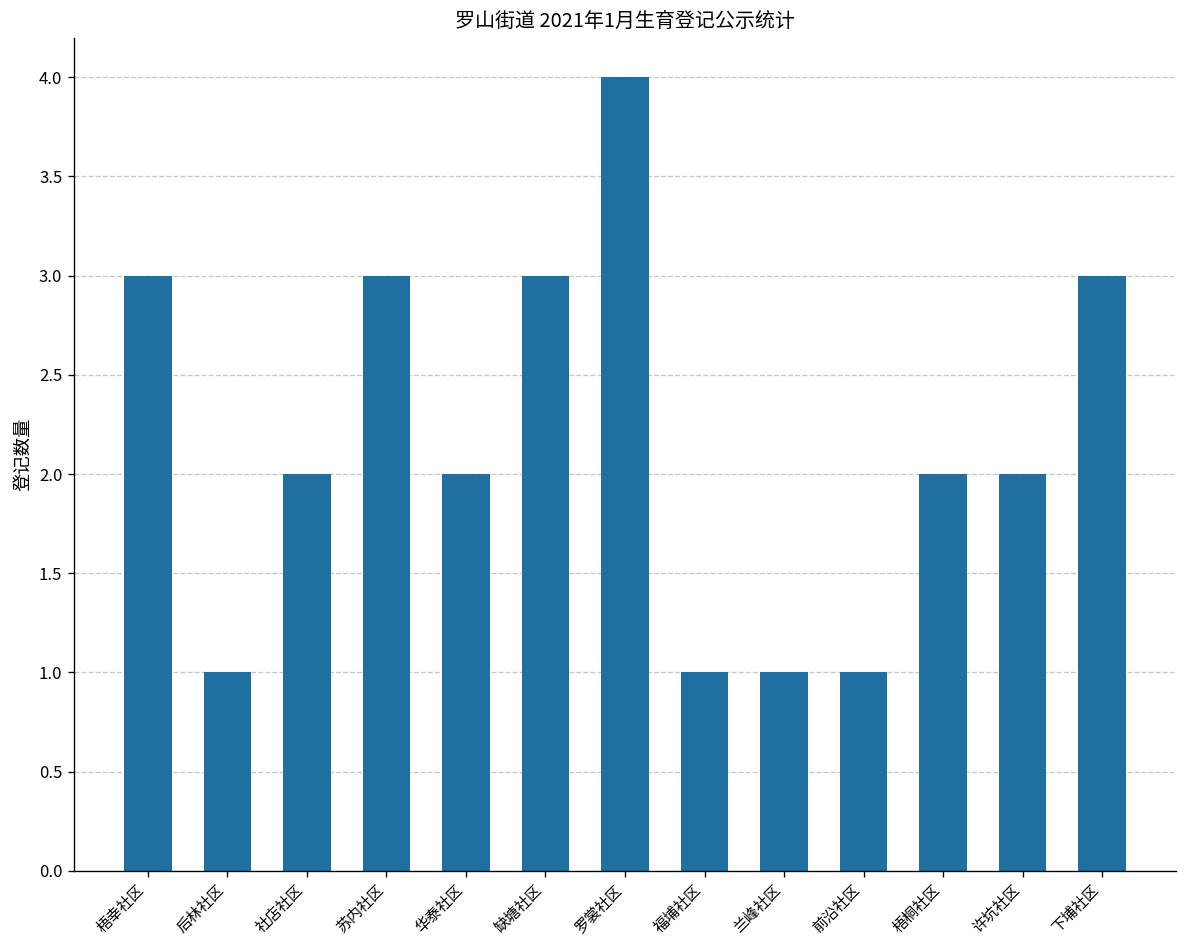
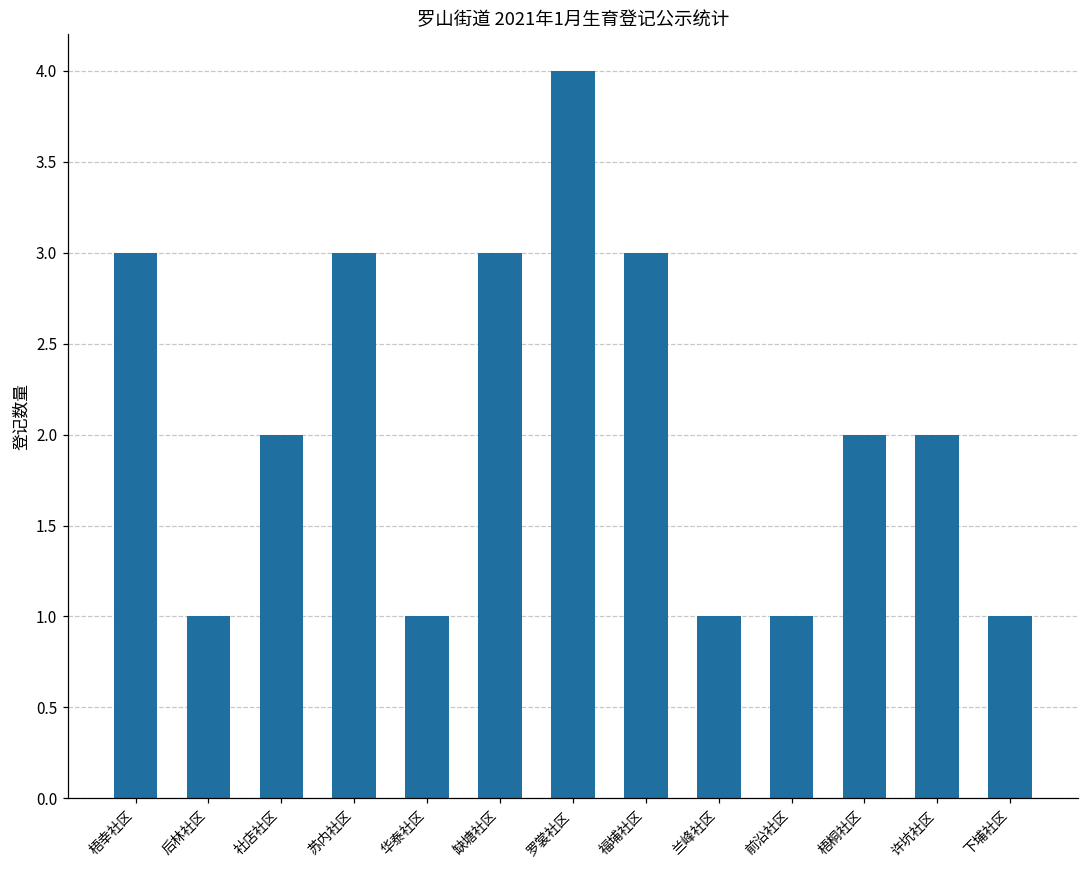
  {
    "梧幸社区": 3,
    "后林社区": 1,
    "社店社区": 2,
    "苏内社区": 3,
-   "华泰社区": 2,
+   "华泰社区": 1,
    "缺塘社区": 3,
    "罗裳社区": 4,
-   "福埔社区": 1,
+   "福埔社区": 3,
    "兰峰社区": 1,
    "前沿社区": 1,
    "梧桐社区": 2,
    "许坑社区": 2,
-   "下埔社区": 3
+   "下埔社区": 1
  }
